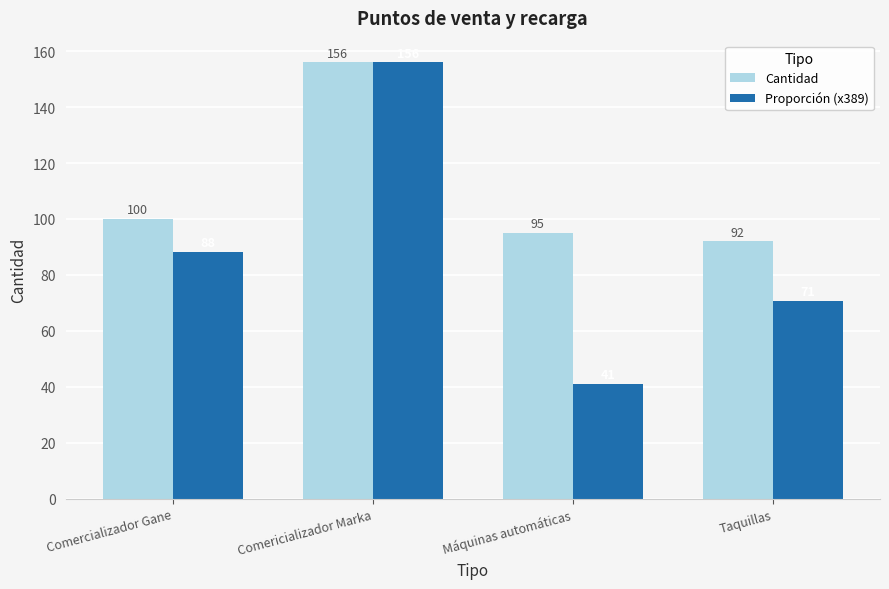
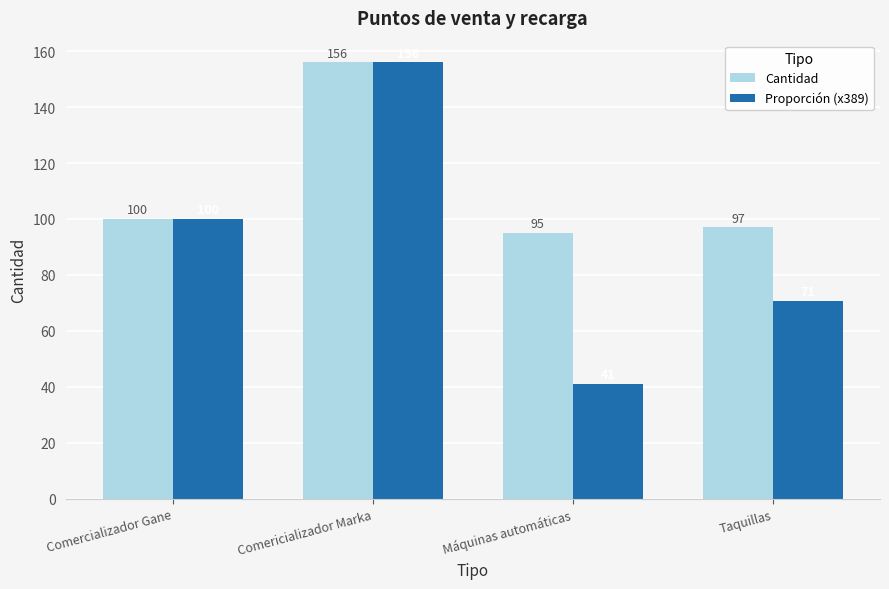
  {
    "Cantidad": {
      "Comercializador Gane": 100,
      "Comericializador Marka": 156,
      "Máquinas automáticas": 95,
-     "Taquillas": 92
+     "Taquillas": 97
    },
    "Proporción (x389)": {
-     "Comercializador Gane": 88,
+     "Comercializador Gane": 100,
      "Comericializador Marka": 156,
      "Máquinas automáticas": 41,
      "Taquillas": 71
    }
  }
